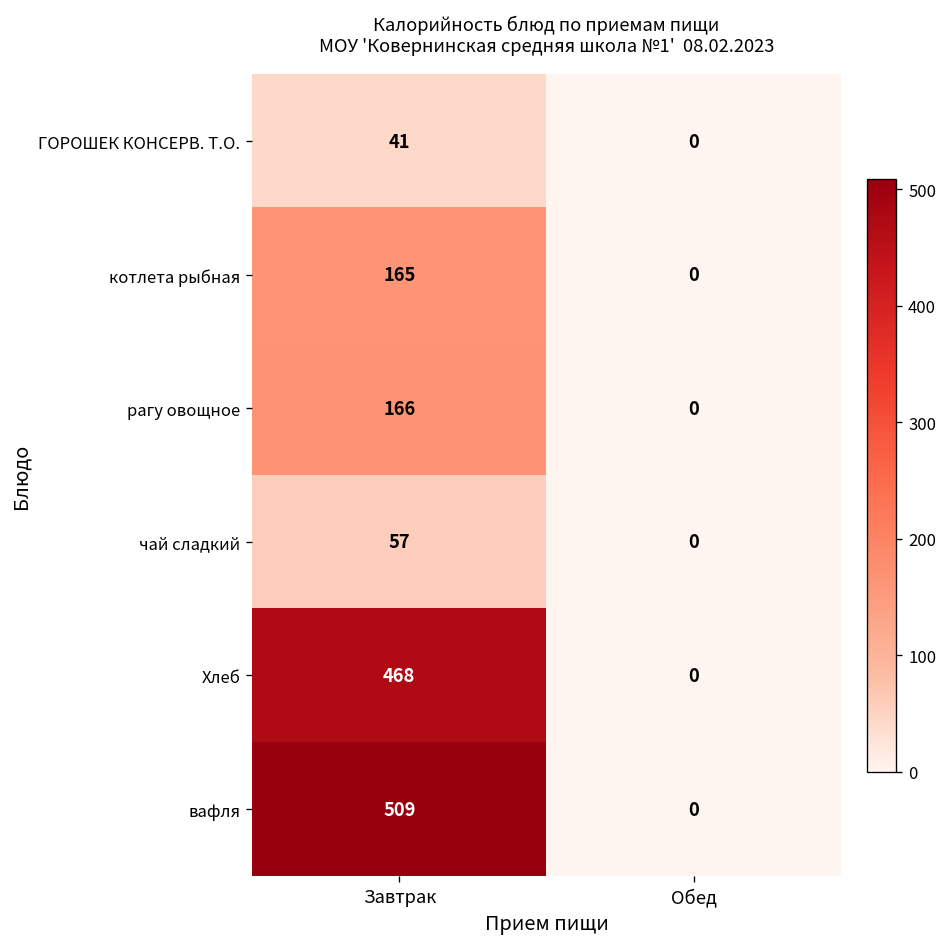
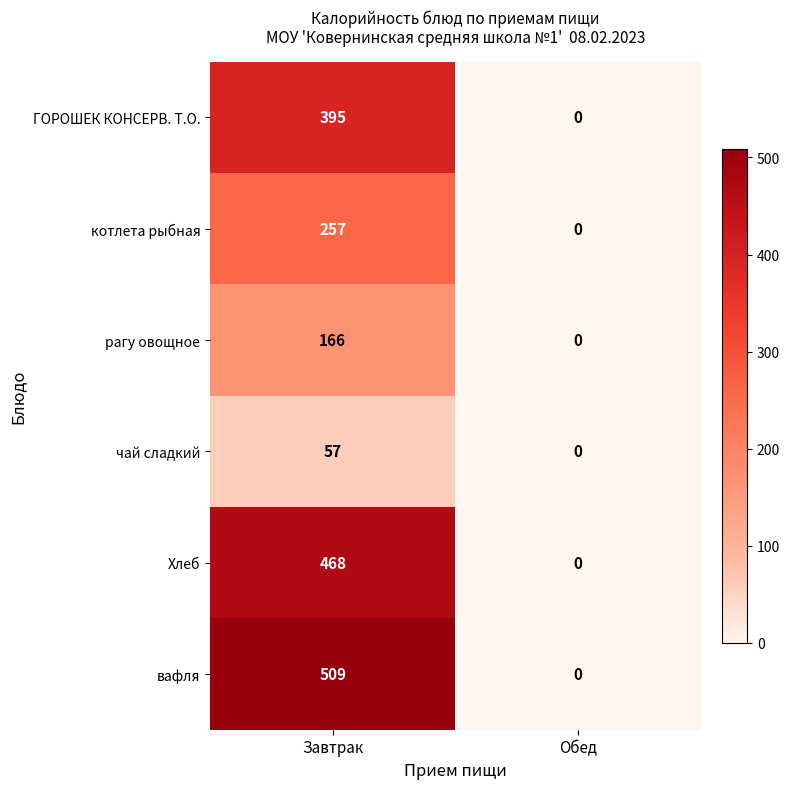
  {
    "ГОРОШЕК КОНСЕРВ. Т.О.": {
-     "Завтрак": 41,
+     "Завтрак": 395,
      "Обед": 0
    },
    "котлета рыбная": {
-     "Завтрак": 165,
+     "Завтрак": 257,
      "Обед": 0
    },
    "рагу овощное": {
      "Завтрак": 166,
      "Обед": 0
    },
    "чай сладкий": {
      "Завтрак": 57,
      "Обед": 0
    },
    "Хлеб": {
      "Завтрак": 468,
      "Обед": 0
    },
    "вафля": {
      "Завтрак": 509,
      "Обед": 0
    }
  }
